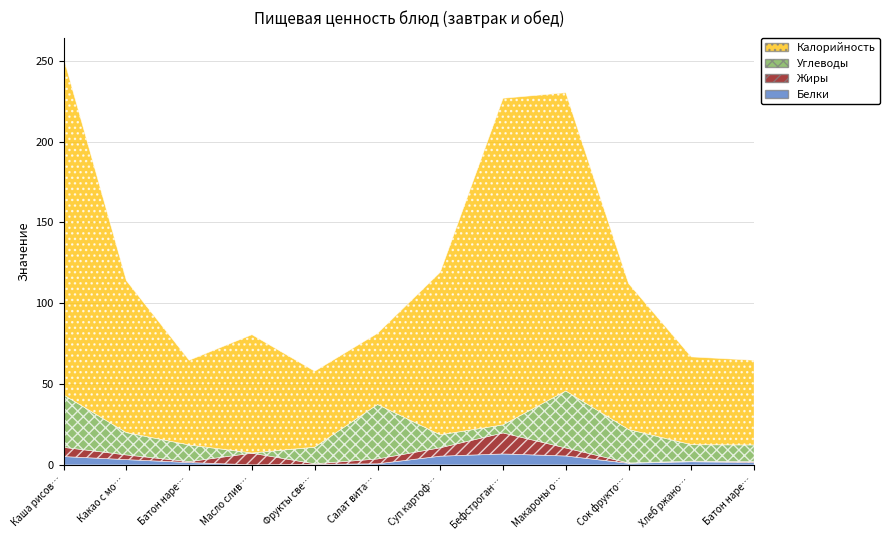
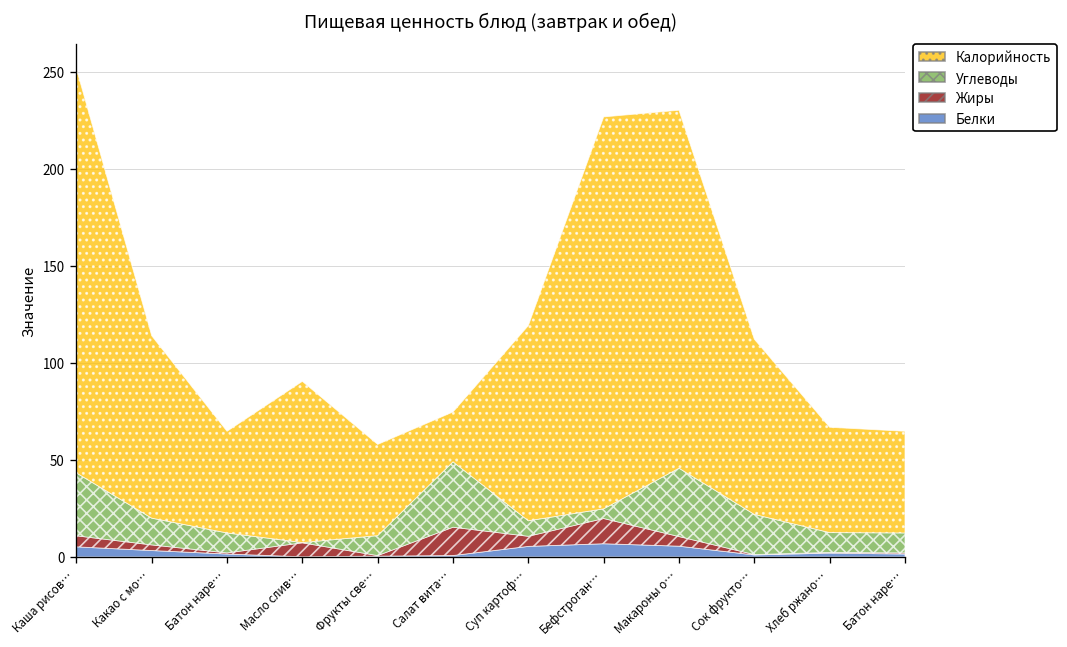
  {
    "Белки": {
      "Каша рисов…": 5,
      "Какао с мо…": 3,
      "Суп картоф…": 5,
      "Бефстроган…": 7,
      "Макароны о…": 6
    },
    "Жиры": {
      "Каша рисов…": 6,
      "Какао с мо…": 3,
-     "Салат вита…": 3,
+     "Салат вита…": 15,
      "Суп картоф…": 5,
      "Бефстроган…": 13,
      "Макароны о…": 5
    },
    "Углеводы": {
      "Каша рисов…": 32,
      "Какао с мо…": 14,
      "Фрукты све…": 10,
      "Салат вита…": 34,
      "Суп картоф…": 8,
      "Бефстроган…": 5,
      "Макароны о…": 35,
      "Сок фрукто…": 21,
      "Хлеб ржано…": 10
    },
    "Калорийность": {
      "Каша рисов…": 208,
      "Какао с мо…": 94,
-     "Масло слив…": 73,
+     "Масло слив…": 83,
      "Фрукты све…": 47,
-     "Салат вита…": 44,
+     "Салат вита…": 26,
      "Суп картоф…": 101,
      "Бефстроган…": 202,
      "Макароны о…": 185,
      "Сок фрукто…": 90,
      "Хлеб ржано…": 54
    }
  }
